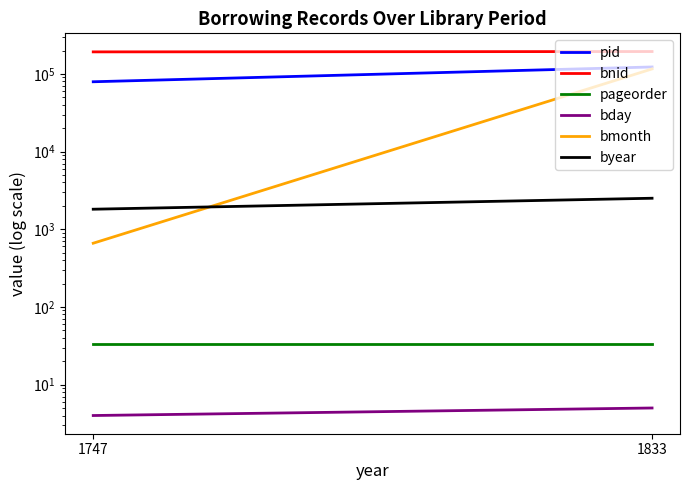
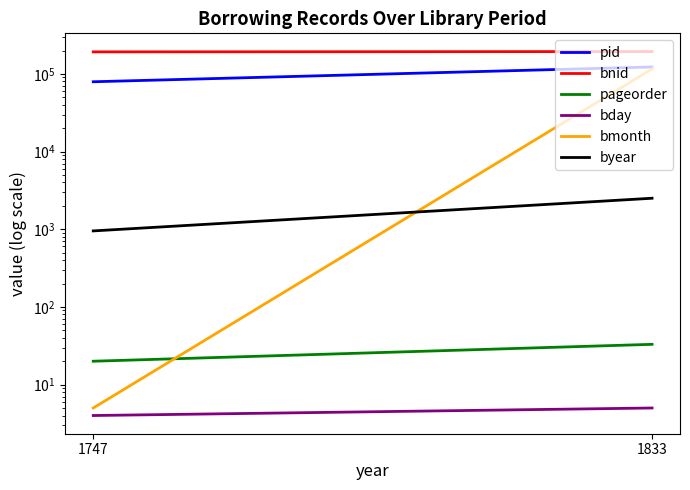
  {
    "pid": {
      "1747": 80000
    },
    "bnid": {
      "1747": 190000
    },
    "pageorder": {
-     "1747": 33,
+     "1747": 20,
      "1833": 33
    },
    "bday": {
      "1747": 4,
      "1833": 5
    },
    "bmonth": {
-     "1747": 700
+     "1747": 5
    },
    "byear": {
-     "1747": 1800,
+     "1747": 1000,
      "1833": 2500
    }
  }
